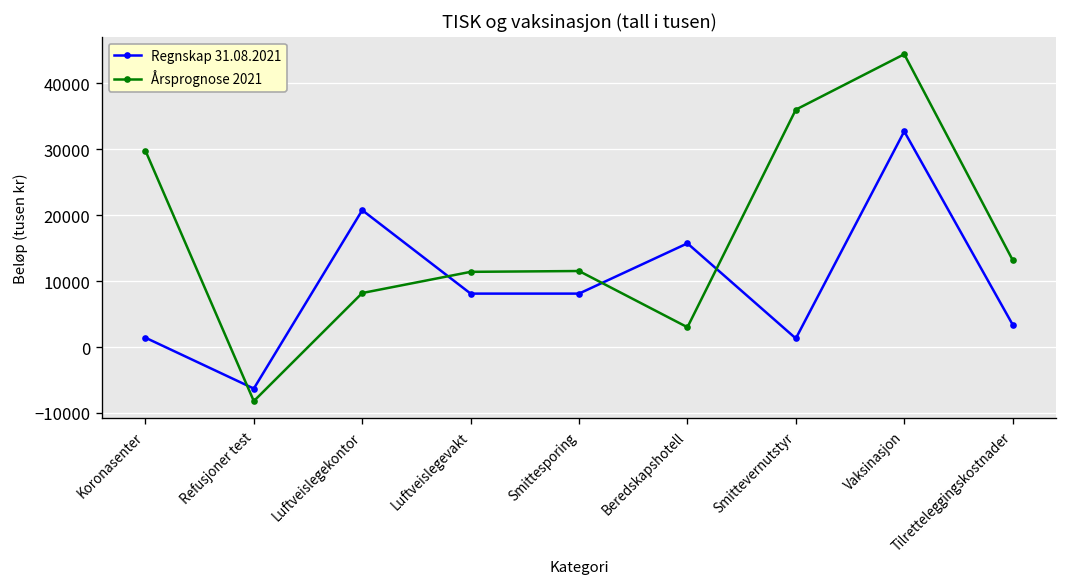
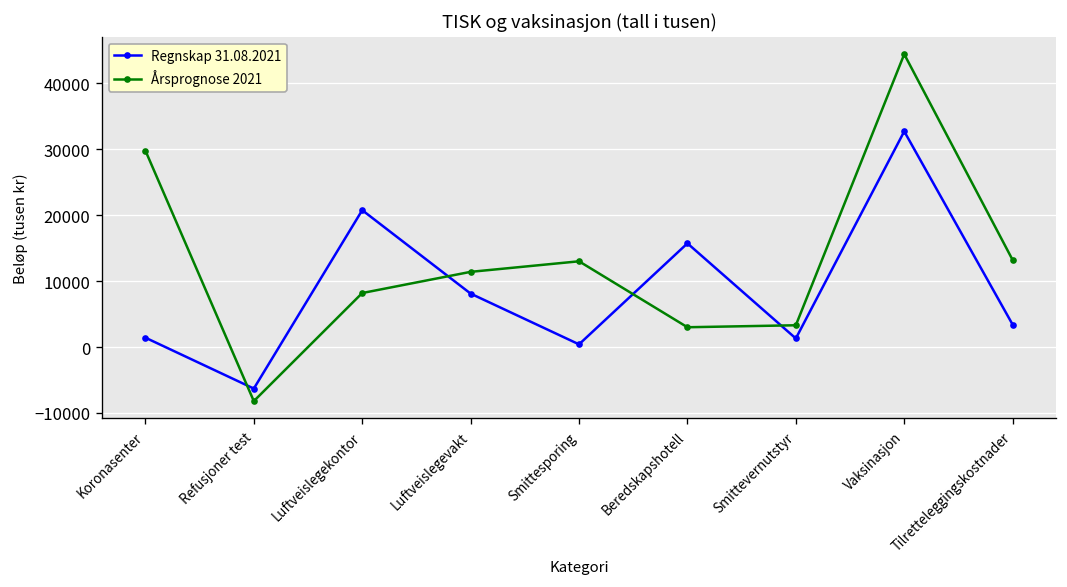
  {
    "Regnskap 31.08.2021": {
      "Koronasenter": 1000,
      "Refusjoner test": -6000,
      "Luftveislegekontor": 21000,
      "Luftveislegevakt": 8000,
-     "Smittesporing": 8000,
+     "Smittesporing": 0,
      "Beredskapshotell": 16000,
      "Smittevernutstyr": 1000,
      "Vaksinasjon": 33000,
      "Tilretteleggingskostnader": 3000
    },
    "Årsprognose 2021": {
      "Koronasenter": 30000,
      "Refusjoner test": -8000,
      "Luftveislegekontor": 8000,
      "Luftveislegevakt": 11000,
-     "Smittesporing": 12000,
+     "Smittesporing": 13000,
      "Beredskapshotell": 3000,
-     "Smittevernutstyr": 36000,
+     "Smittevernutstyr": 3000,
      "Vaksinasjon": 44000,
      "Tilretteleggingskostnader": 13000
    }
  }
